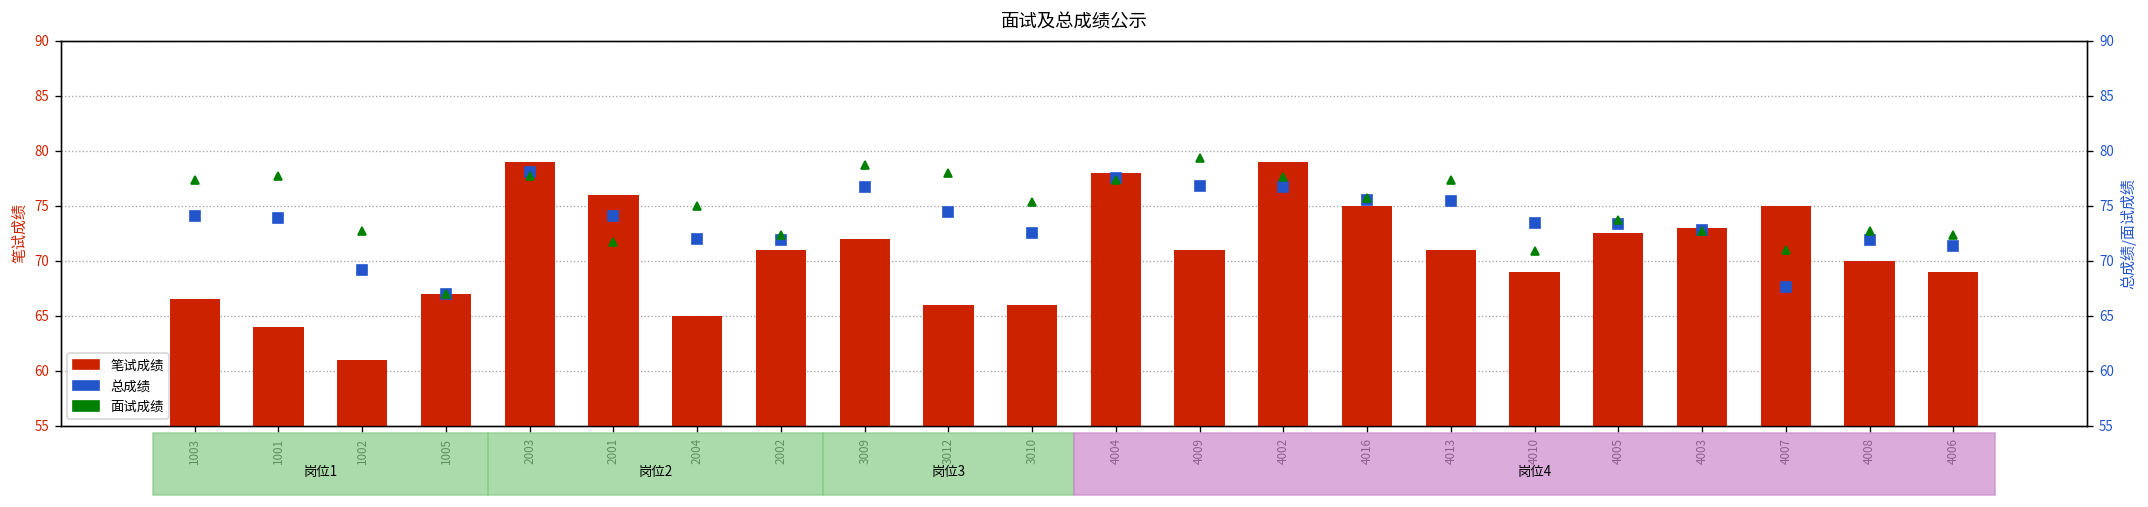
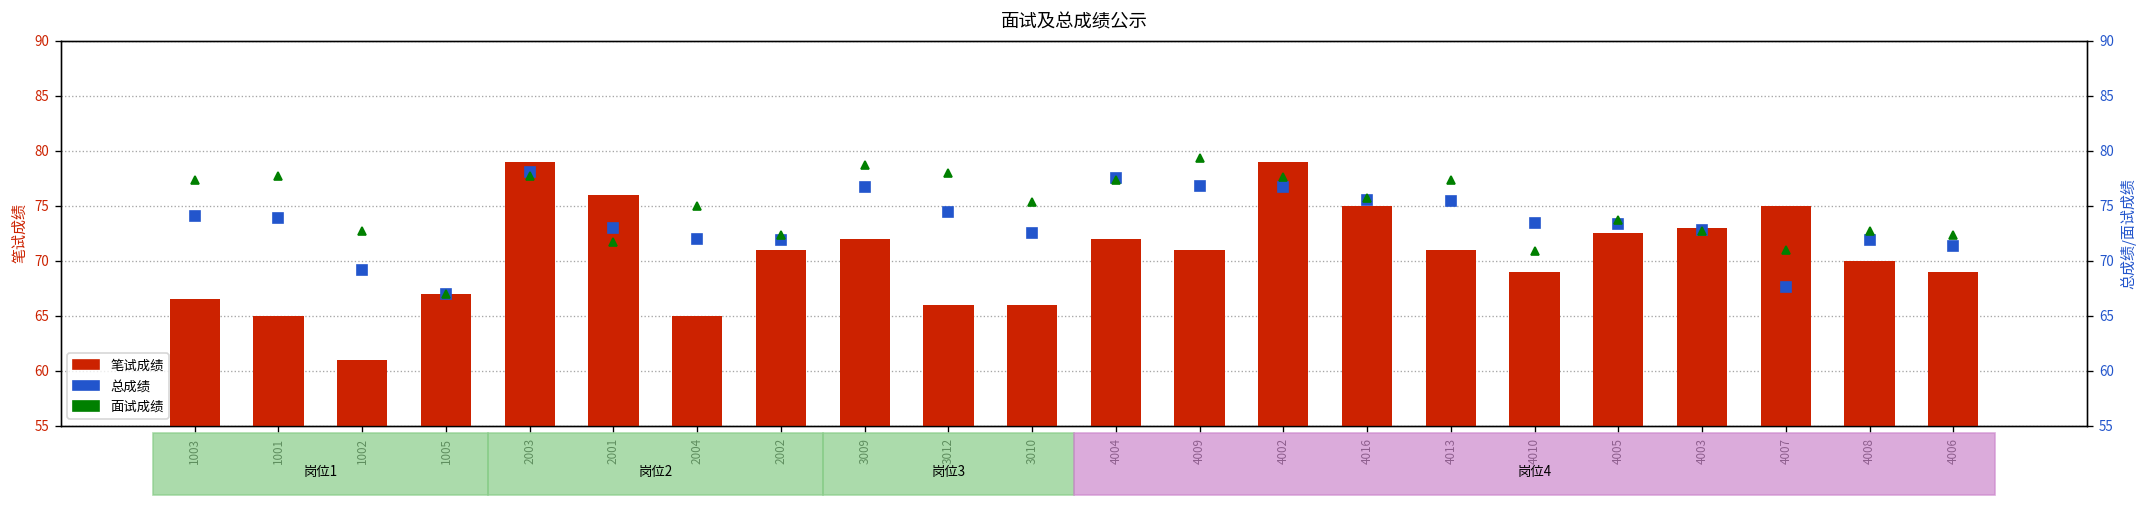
  {
    "笔试成绩": {
      "1003": 67,
-     "1001": 64,
+     "1001": 65,
      "1002": 61,
      "1005": 67,
      "2003": 79,
      "2001": 76,
      "2004": 65,
      "2002": 71,
      "3009": 72,
      "3012": 66,
      "3010": 66,
-     "4004": 78,
+     "4004": 72,
      "4009": 71,
      "4002": 79,
      "4016": 75,
      "4013": 71,
      "4010": 69,
      "4005": 73,
      "4003": 73,
      "4007": 75,
      "4008": 70,
      "4006": 69
    },
    "总成绩": {
      "1003": 74,
      "1001": 74,
      "1002": 69,
      "2003": 78,
-     "2001": 74,
+     "2001": 73,
      "2004": 72,
      "2002": 72,
      "3009": 77,
      "3012": 74,
      "3010": 73,
      "4009": 77,
      "4002": 77,
      "4013": 75,
      "4010": 73,
      "4005": 73,
      "4007": 68,
      "4008": 72,
      "4006": 71
    },
    "面试成绩": {
      "1003": 77,
      "1001": 78,
      "1002": 73,
      "2003": 78,
      "2001": 72,
      "2004": 75,
      "2002": 72,
      "3009": 79,
      "3012": 78,
      "3010": 75,
      "4009": 79,
      "4002": 78,
      "4013": 77,
      "4010": 71,
      "4005": 74,
      "4007": 71,
      "4008": 73,
      "4006": 72
    }
  }
